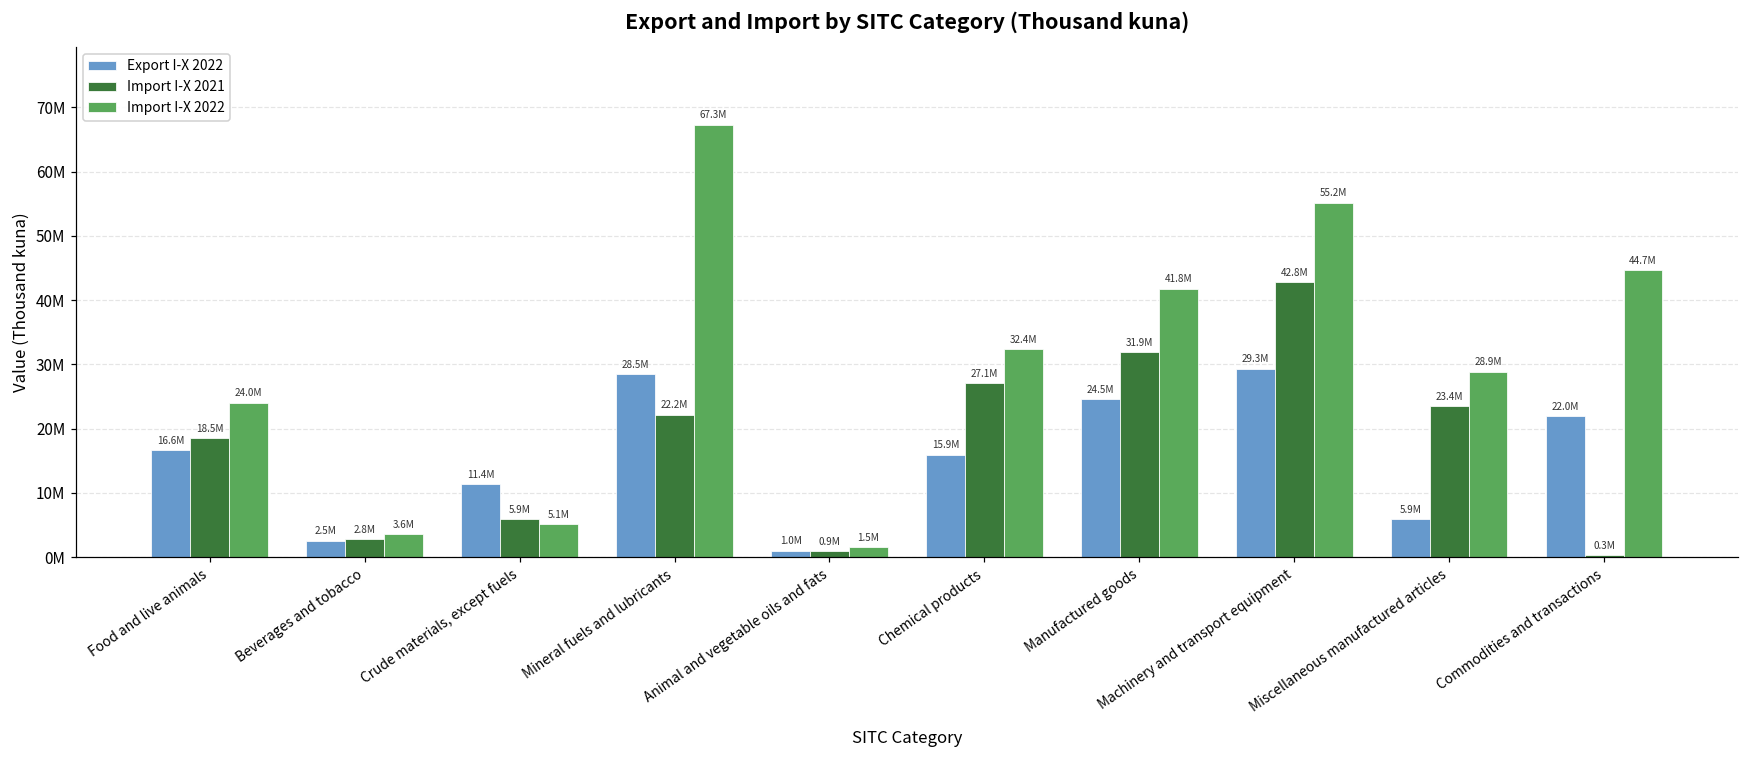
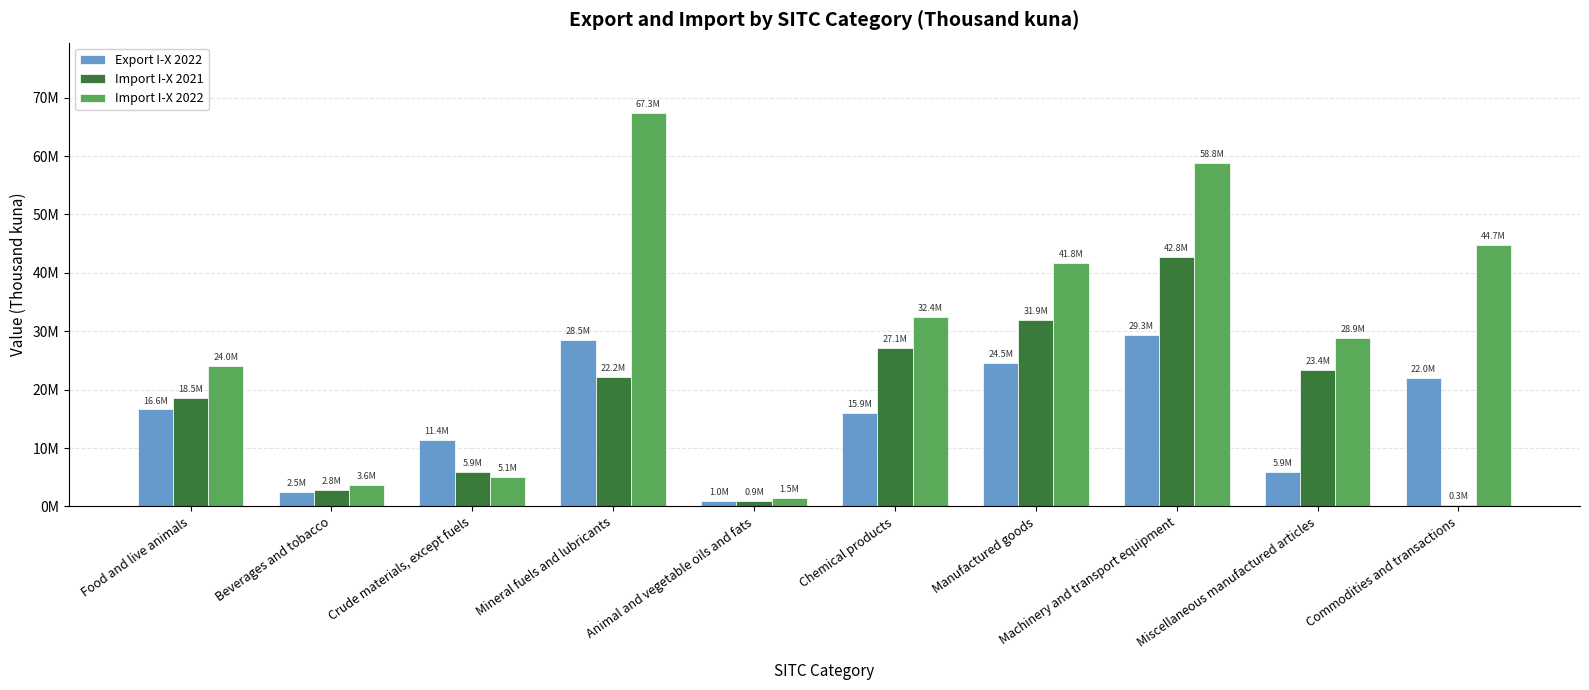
  {
    "Export I-X 2022": {
      "Food and live animals": "16.6M",
      "Beverages and tobacco": "2.5M",
      "Crude materials, except fuels": "11.4M",
      "Mineral fuels and lubricants": "28.5M",
      "Animal and vegetable oils and fats": "1.0M",
      "Chemical products": "15.9M",
      "Manufactured goods": "24.5M",
      "Machinery and transport equipment": "29.3M",
      "Miscellaneous manufactured articles": "5.9M",
      "Commodities and transactions": "22.0M"
    },
    "Import I-X 2021": {
      "Food and live animals": "18.5M",
      "Beverages and tobacco": "2.8M",
      "Crude materials, except fuels": "5.9M",
      "Mineral fuels and lubricants": "22.2M",
      "Animal and vegetable oils and fats": "0.9M",
      "Chemical products": "27.1M",
      "Manufactured goods": "31.9M",
      "Machinery and transport equipment": "42.8M",
      "Miscellaneous manufactured articles": "23.4M",
      "Commodities and transactions": "0.3M"
    },
    "Import I-X 2022": {
      "Food and live animals": "24.0M",
      "Beverages and tobacco": "3.6M",
      "Crude materials, except fuels": "5.1M",
      "Mineral fuels and lubricants": "67.3M",
      "Animal and vegetable oils and fats": "1.5M",
      "Chemical products": "32.4M",
      "Manufactured goods": "41.8M",
-     "Machinery and transport equipment": "55.2M",
+     "Machinery and transport equipment": "58.8M",
      "Miscellaneous manufactured articles": "28.9M",
      "Commodities and transactions": "44.7M"
    }
  }
